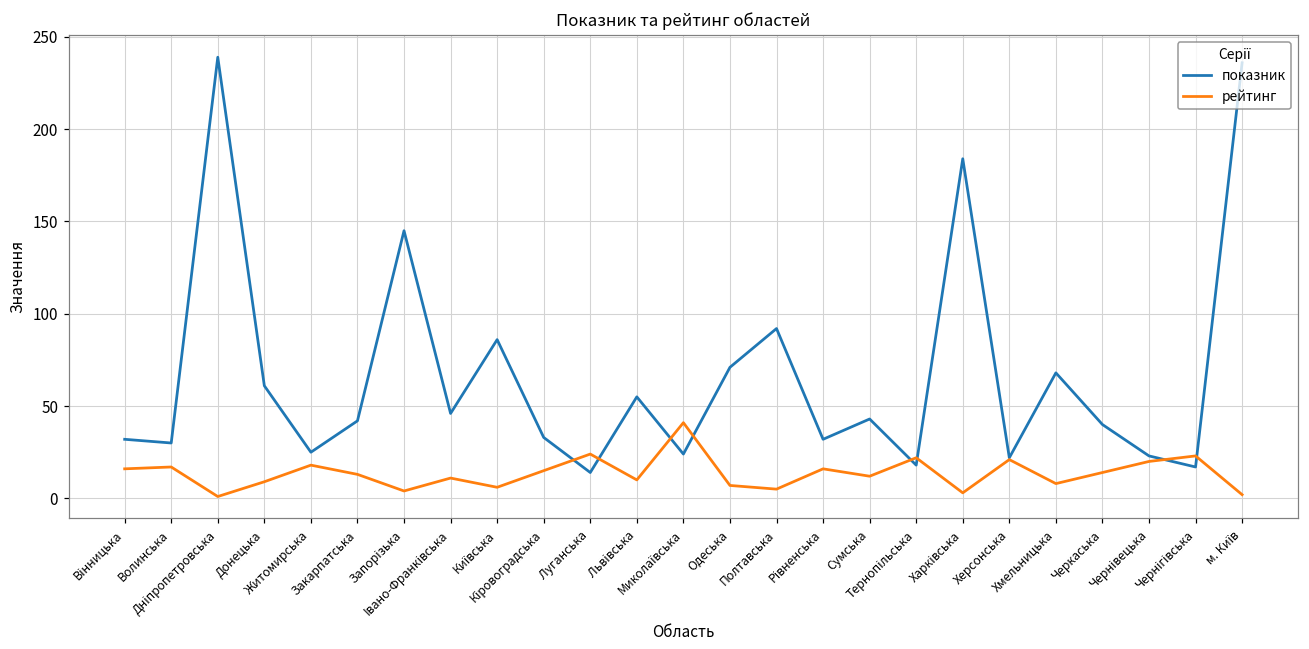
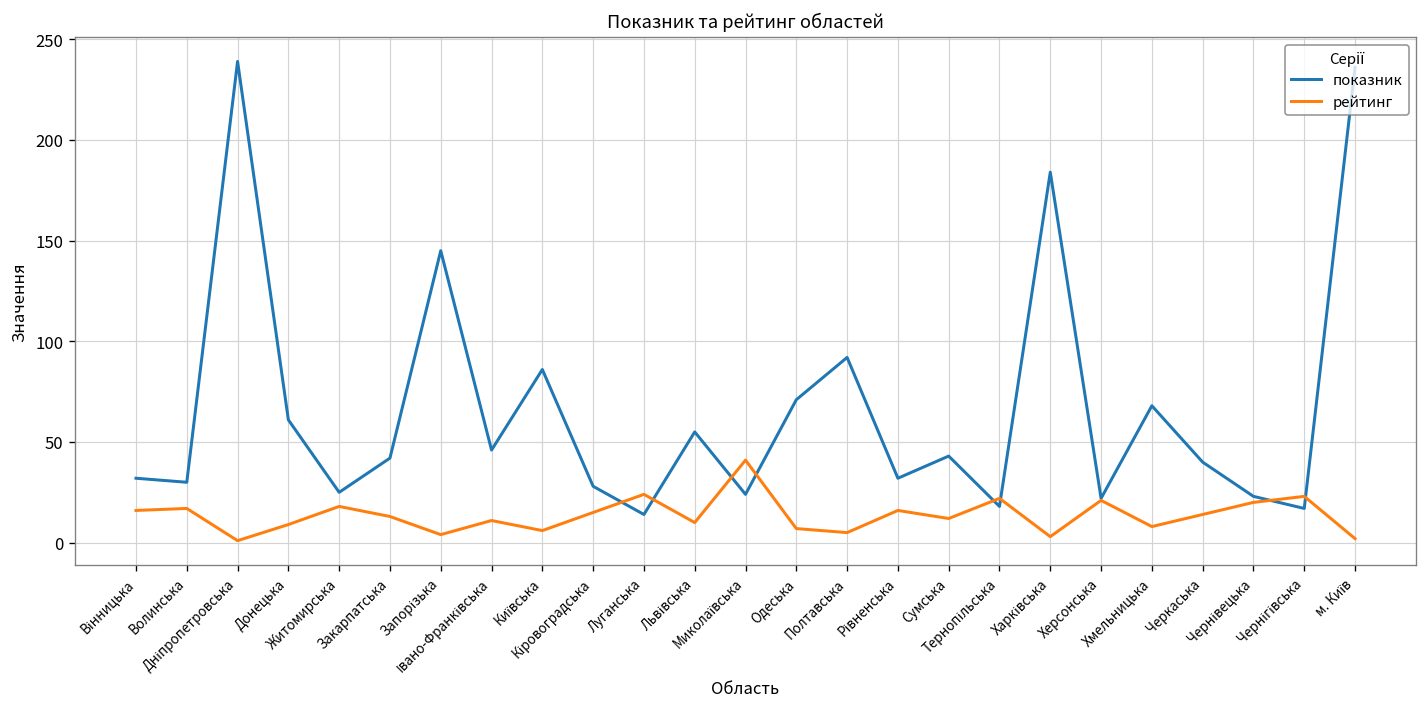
  {
    "показник": {
      "Вінницька": 32,
      "Волинська": 30,
      "Дніпропетровська": 239,
      "Донецька": 61,
      "Житомирська": 25,
      "Закарпатська": 42,
      "Запорізька": 145,
      "Івано-Франківська": 46,
      "Київська": 86,
-     "Кіровоградська": 33,
+     "Кіровоградська": 28,
      "Луганська": 14,
      "Львівська": 55,
      "Миколаївська": 24,
      "Одеська": 71,
      "Полтавська": 92,
      "Рівненська": 32,
      "Сумська": 43,
      "Тернопільська": 18,
      "Харківська": 184,
      "Хмельницька": 68,
      "Черкаська": 40,
      "Чернівецька": 23,
      "Чернігівська": 17
    },
    "рейтинг": {
      "Вінницька": 16,
      "Волинська": 17,
      "Дніпропетровська": 1,
      "Донецька": 9,
      "Житомирська": 18,
      "Закарпатська": 13,
      "Запорізька": 4,
      "Івано-Франківська": 11,
      "Київська": 6,
      "Кіровоградська": 15,
      "Луганська": 24,
      "Львівська": 10,
      "Миколаївська": 41,
      "Одеська": 7,
      "Полтавська": 5,
      "Рівненська": 16,
      "Сумська": 12,
      "Тернопільська": 22,
      "Харківська": 3,
      "Хмельницька": 8,
      "Черкаська": 14,
      "Чернівецька": 20,
      "Чернігівська": 23,
      "м. Київ": 2
    }
  }
